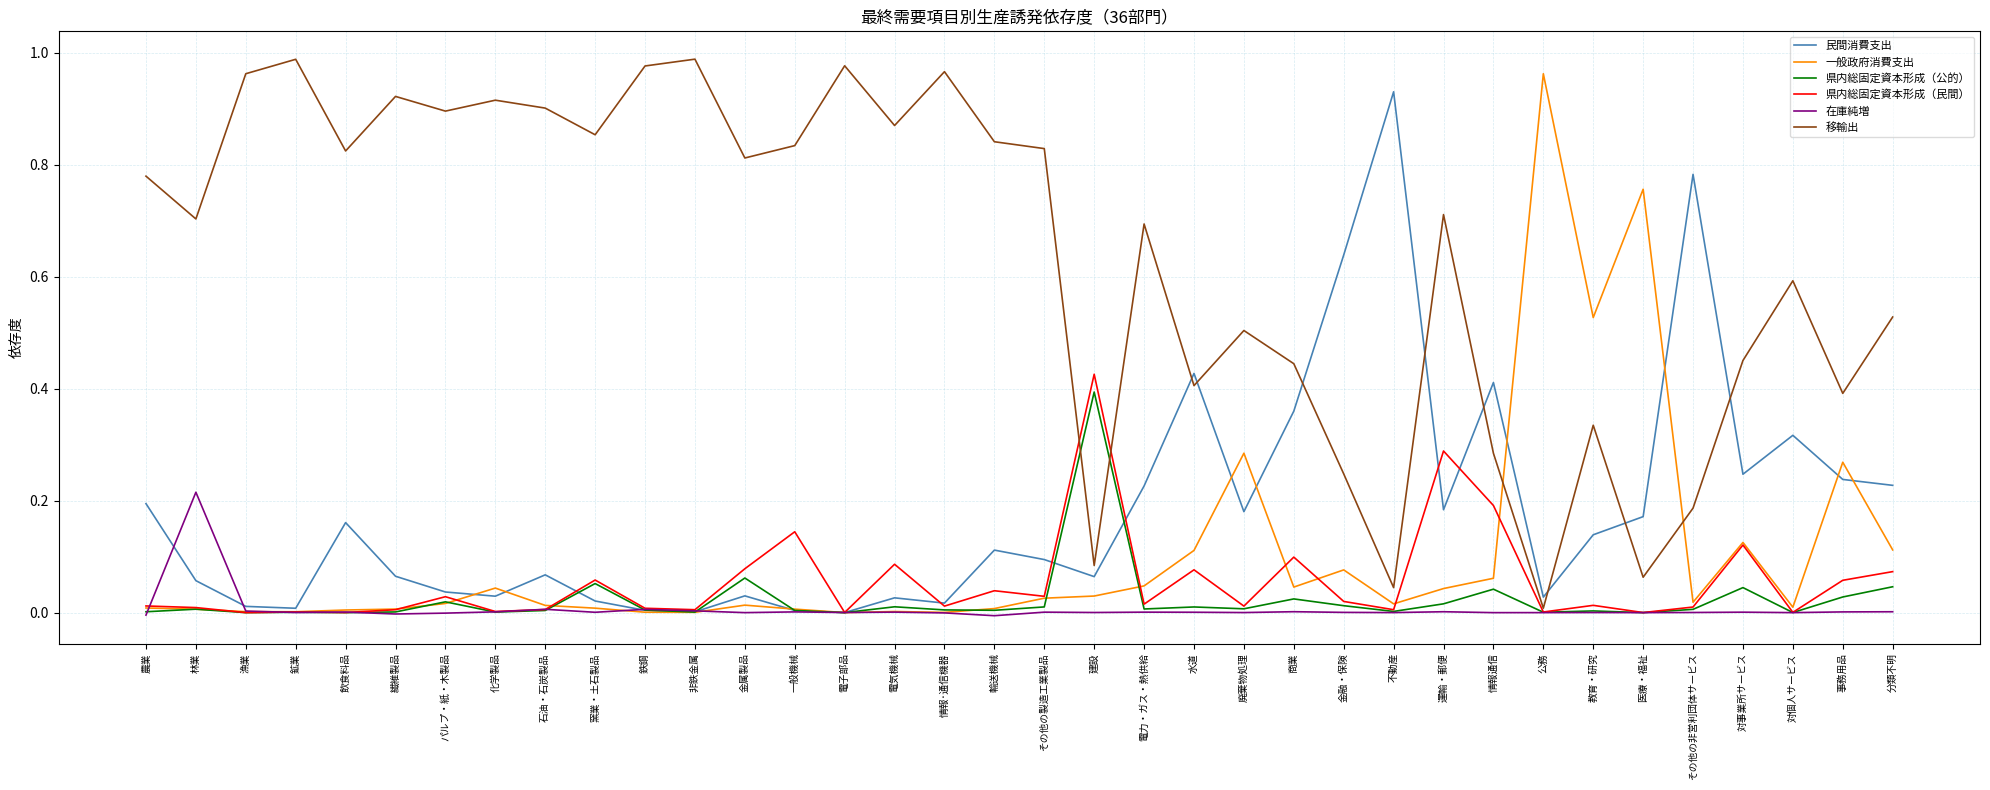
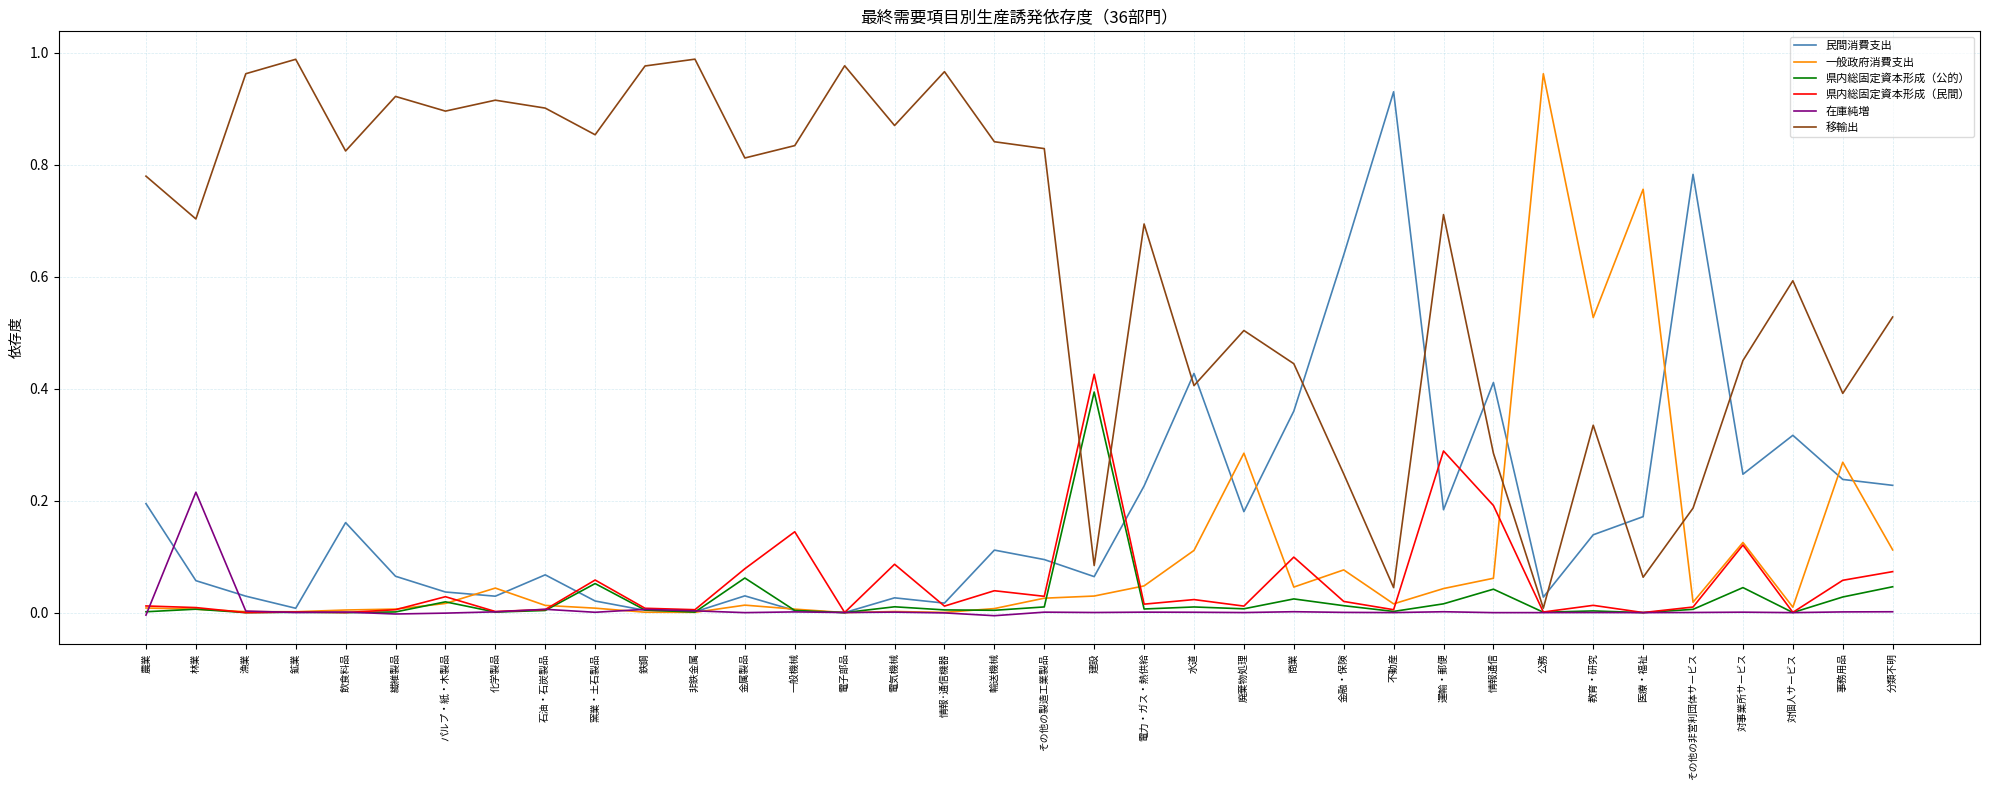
  {
    "民間消費支出": {
      "農業": 0.19,
      "林業": 0.06,
-     "漁業": 0.01,
+     "漁業": 0.03,
      "鉱業": 0.01,
      "飲食料品": 0.16,
      "繊維製品": 0.06,
      "パルプ・紙・木製品": 0.04,
      "化学製品": 0.03,
      "石油・石炭製品": 0.07,
      "窯業・土石製品": 0.02,
      "金属製品": 0.03,
      "電気機械": 0.03,
      "情報･通信機器": 0.02,
      "輸送機械": 0.11,
      "その他の製造工業製品": 0.09,
      "建設": 0.06,
      "電力・ガス・熱供給": 0.23,
      "水道": 0.43,
      "廃棄物処理": 0.18,
      "商業": 0.36,
      "金融・保険": 0.64,
      "不動産": 0.93,
      "運輸・郵便": 0.18,
      "情報通信": 0.41,
      "公務": 0.03,
      "教育・研究": 0.14,
      "医療・福祉": 0.17,
      "その他の非営利団体サービス": 0.78,
      "対事業所サービス": 0.25,
      "対個人サービス": 0.32,
      "事務用品": 0.24,
      "分類不明": 0.23
    },
    "一般政府消費支出": {
      "化学製品": 0.04,
      "石油・石炭製品": 0.01,
      "窯業・土石製品": 0.01,
      "金属製品": 0.01,
      "建設": 0.03,
      "電力・ガス・熱供給": 0.05,
      "水道": 0.11,
      "廃棄物処理": 0.28,
      "商業": 0.05,
      "金融・保険": 0.08,
      "不動産": 0.02,
      "運輸・郵便": 0.04,
      "情報通信": 0.06,
      "公務": 0.96,
      "教育・研究": 0.53,
      "医療・福祉": 0.76,
      "その他の非営利団体サービス": 0.02,
      "対事業所サービス": 0.13,
      "対個人サービス": 0.01,
      "事務用品": 0.27,
      "分類不明": 0.11
    },
    "県内総固定資本形成（公的）": {
      "農業": 0.00,
      "窯業・土石製品": 0.05,
      "金属製品": 0.06,
      "電気機械": 0.01,
      "その他の製造工業製品": 0.01,
      "建設": 0.39,
      "電力・ガス・熱供給": 0.01,
      "水道": 0.01,
      "廃棄物処理": 0.01,
      "商業": 0.02,
      "金融・保険": 0.01,
      "運輸・郵便": 0.02,
      "情報通信": 0.04,
      "対事業所サービス": 0.04,
      "事務用品": 0.03,
      "分類不明": 0.05
    },
    "県内総固定資本形成（民間）": {
      "パルプ・紙・木製品": 0.03,
      "窯業・土石製品": 0.06,
      "金属製品": 0.08,
      "一般機械": 0.14,
      "電気機械": 0.09,
      "情報･通信機器": 0.01,
      "輸送機械": 0.04,
      "建設": 0.43,
      "電力・ガス・熱供給": 0.02,
-     "水道": 0.08,
+     "水道": 0.02,
      "廃棄物処理": 0.01,
      "商業": 0.10,
      "金融・保険": 0.02,
      "運輸・郵便": 0.29,
      "情報通信": 0.19,
      "教育・研究": 0.01,
      "対事業所サービス": 0.12,
      "事務用品": 0.06,
      "分類不明": 0.07
    },
    "在庫純増": {
      "農業": 0.00,
      "林業": 0.22,
      "パルプ・紙・木製品": 0.00,
      "窯業・土石製品": 0.00,
      "金属製品": 0.00,
      "輸送機械": -0.01,
      "その他の製造工業製品": 0.00,
      "建設": 0.00,
      "電力・ガス・熱供給": 0.00,
      "水道": 0.00,
      "廃棄物処理": 0.00,
      "商業": 0.00,
      "金融・保険": 0.00,
      "運輸・郵便": 0.00,
      "情報通信": 0.00,
      "その他の非営利団体サービス": 0.00,
      "対事業所サービス": 0.00,
      "事務用品": 0.00,
      "分類不明": 0.00
    },
    "移輸出": {
      "農業": 0.78,
      "林業": 0.70,
      "漁業": 0.96,
      "鉱業": 0.99,
      "飲食料品": 0.82,
      "繊維製品": 0.92,
      "パルプ・紙・木製品": 0.90,
      "化学製品": 0.92,
      "石油・石炭製品": 0.90,
      "窯業・土石製品": 0.85,
      "鉄鋼": 0.98,
      "非鉄金属": 0.99,
      "金属製品": 0.81,
      "一般機械": 0.83,
      "電子部品": 0.98,
      "電気機械": 0.87,
      "情報･通信機器": 0.97,
      "輸送機械": 0.84,
      "その他の製造工業製品": 0.83,
      "建設": 0.08,
      "電力・ガス・熱供給": 0.69,
      "水道": 0.41,
      "廃棄物処理": 0.50,
      "商業": 0.44,
      "金融・保険": 0.25,
      "不動産": 0.04,
      "運輸・郵便": 0.71,
      "情報通信": 0.28,
      "公務": 0.01,
      "教育・研究": 0.33,
      "医療・福祉": 0.06,
      "その他の非営利団体サービス": 0.19,
      "対事業所サービス": 0.45,
      "対個人サービス": 0.59,
      "事務用品": 0.39,
      "分類不明": 0.53
    }
  }
